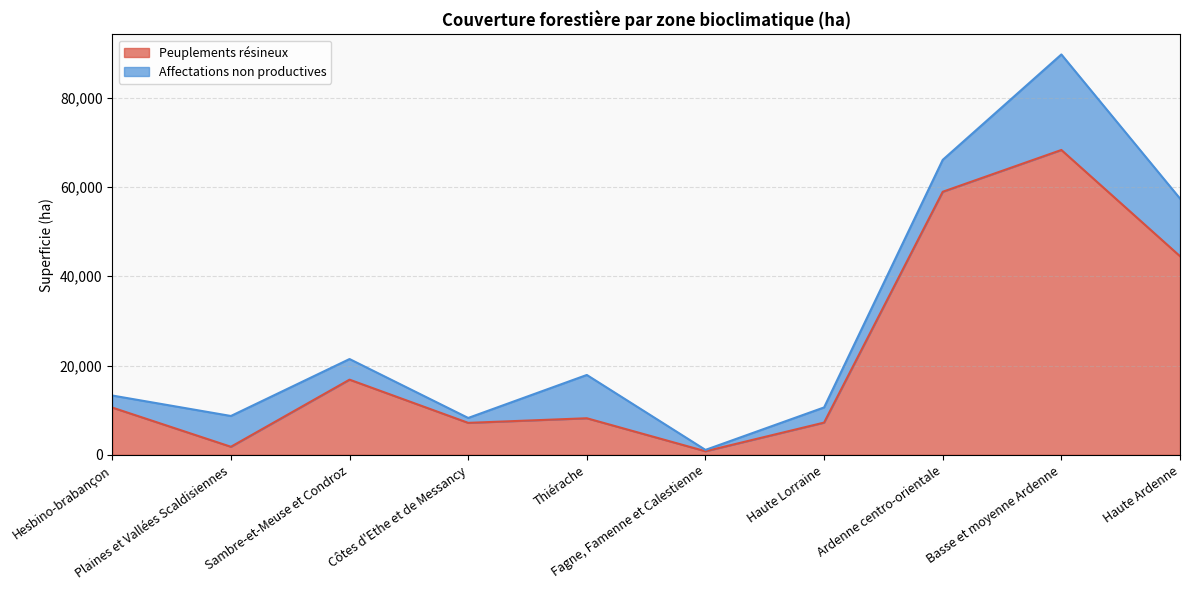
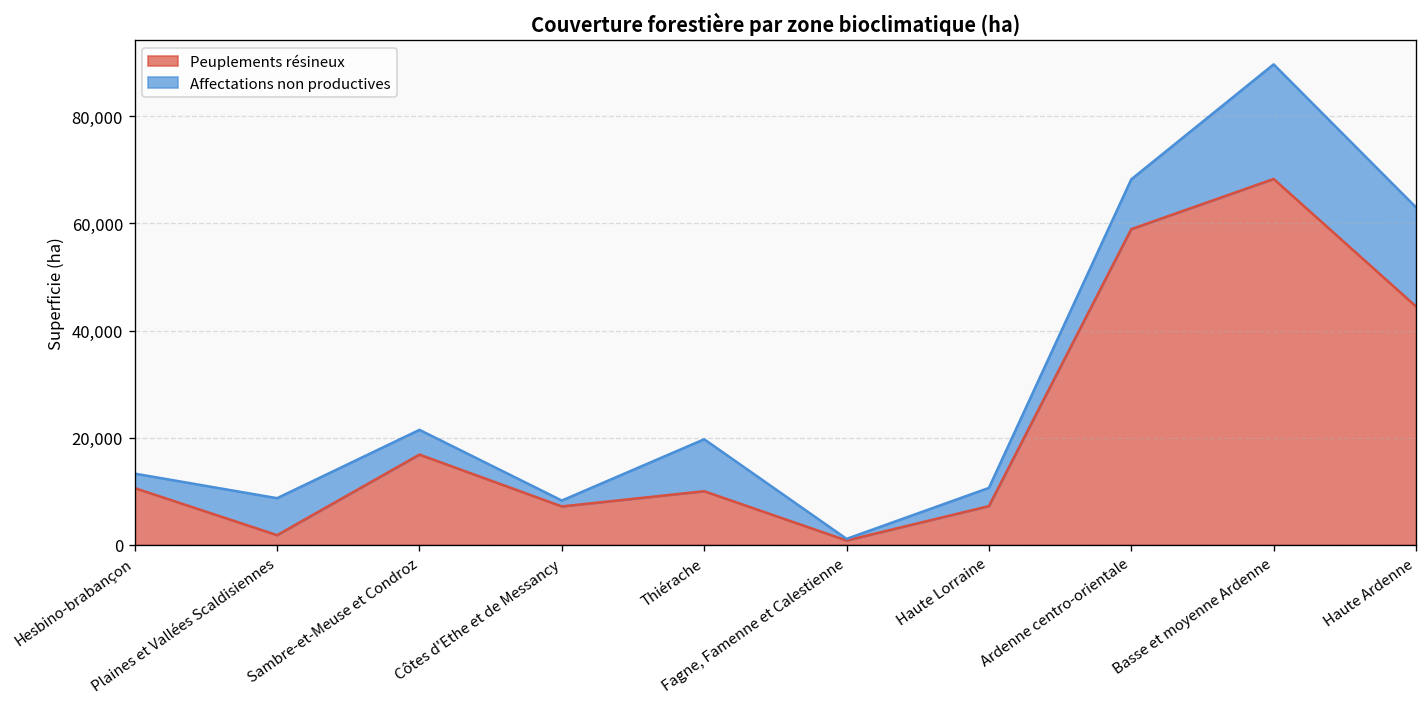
  {
    "Peuplements résineux": {
      "Hesbino-brabançon": "11,000",
      "Plaines et Vallées Scaldisiennes": "2,000",
      "Sambre-et-Meuse et Condroz": "17,000",
      "Côtes d'Ethe et de Messancy": "7,000",
-     "Thiérache": "8,000",
+     "Thiérache": "10,000",
      "Haute Lorraine": "7,000",
      "Ardenne centro-orientale": "59,000",
      "Basse et moyenne Ardenne": "68,000",
      "Haute Ardenne": "45,000"
    },
    "Affectations non productives": {
      "Hesbino-brabançon": "3,000",
      "Plaines et Vallées Scaldisiennes": "7,000",
      "Sambre-et-Meuse et Condroz": "5,000",
      "Côtes d'Ethe et de Messancy": "1,000",
      "Thiérache": "10,000",
      "Haute Lorraine": "3,000",
-     "Ardenne centro-orientale": "7,000",
+     "Ardenne centro-orientale": "9,000",
      "Basse et moyenne Ardenne": "21,000",
-     "Haute Ardenne": "13,000"
+     "Haute Ardenne": "19,000"
    }
  }
